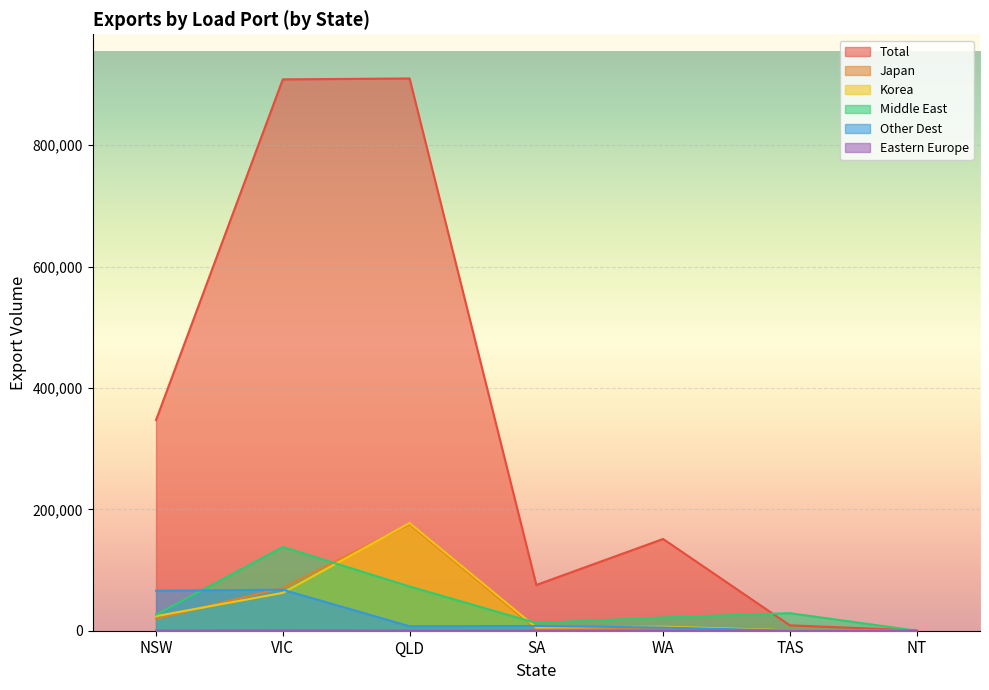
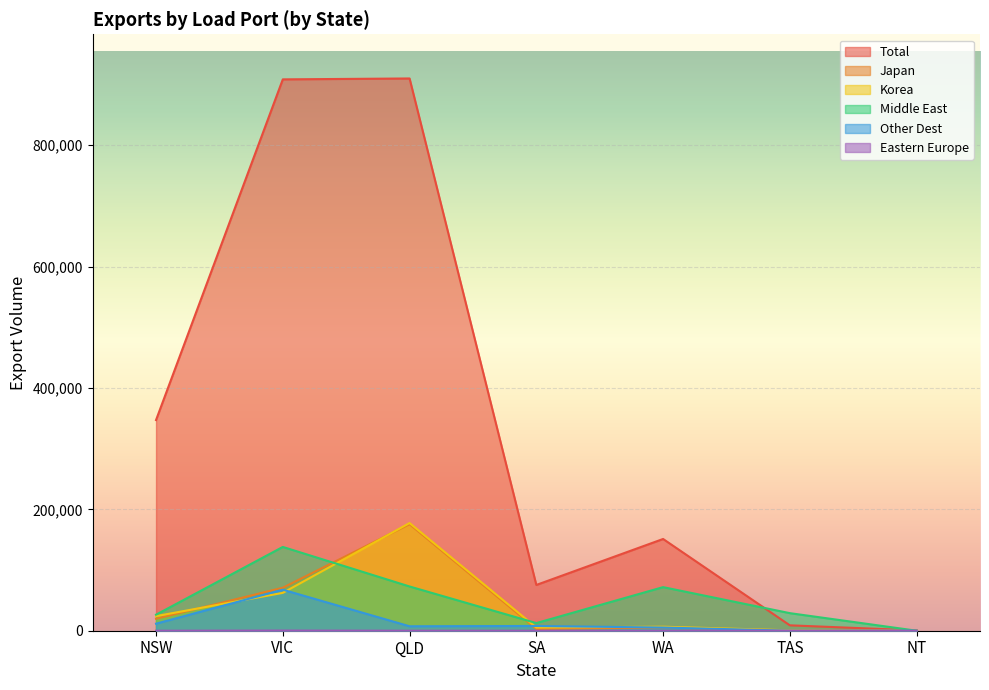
  {
    "Korea": {
      "VIC": "60,000"
    },
    "Middle East": {
      "VIC": "140,000",
      "QLD": "70,000",
      "SA": "10,000",
-     "WA": "20,000",
+     "WA": "70,000",
      "TAS": "30,000"
    },
    "Other Dest": {
-     "NSW": "70,000",
+     "NSW": "10,000",
      "QLD": "10,000"
    },
    "Eastern Europe": {
      "NSW": "0",
      "VIC": "0",
      "QLD": "0",
      "WA": "0"
    }
  }
